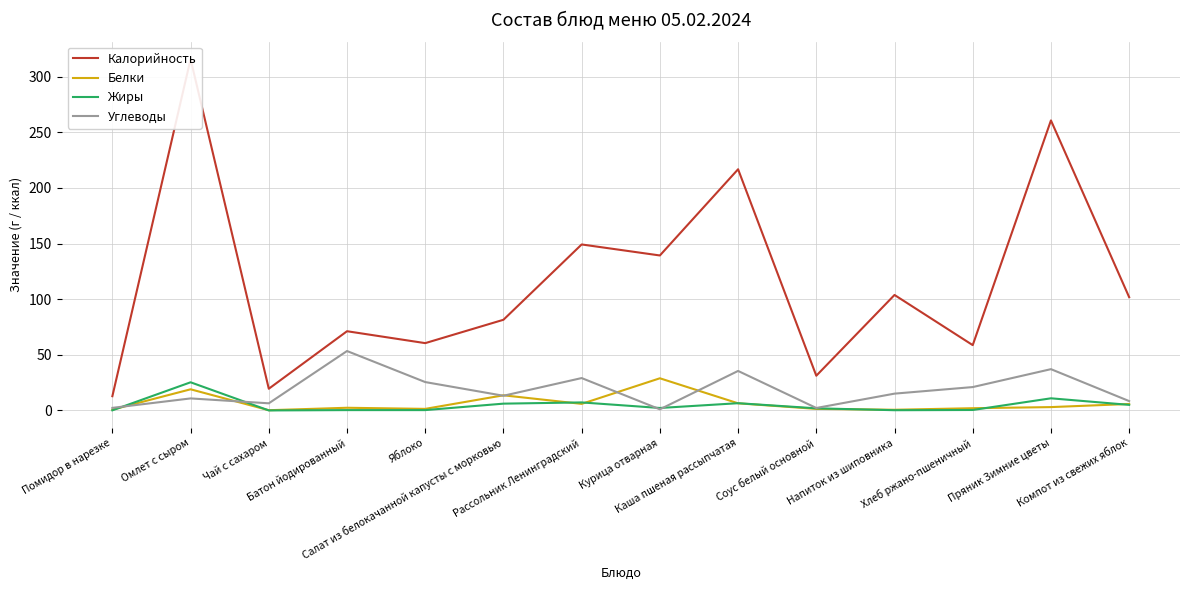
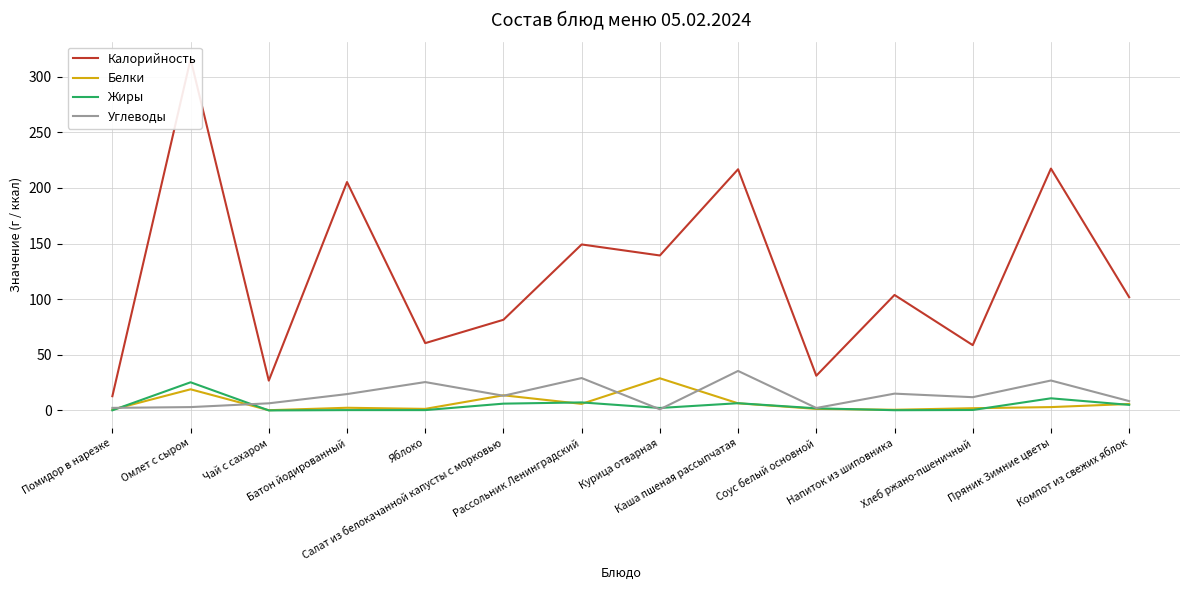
  {
    "Калорийность": {
      "Помидор в нарезке": 13,
-     "Чай с сахаром": 20,
-     "Батон йодированный": 71,
+     "Чай с сахаром": 27,
+     "Батон йодированный": 205,
      "Яблоко": 61,
      "Салат из белокачанной капусты с морковью": 82,
      "Рассольник Ленинградский": 149,
      "Курица отварная": 139,
      "Каша пшеная рассыпчатая": 217,
      "Соус белый основной": 31,
      "Напиток из шиповника": 104,
      "Хлеб ржано-пшеничный": 59,
-     "Пряник Зимние цветы": 261,
+     "Пряник Зимние цветы": 217,
      "Компот из свежих яблок": 102
    },
    "Белки": {
      "Омлет с сыром": 19,
      "Курица отварная": 29,
      "Пряник Зимние цветы": 3
    },
    "Жиры": {
      "Омлет с сыром": 25,
      "Салат из белокачанной капусты с морковью": 6,
      "Пряник Зимние цветы": 11
    },
    "Углеводы": {
-     "Омлет с сыром": 11,
+     "Омлет с сыром": 3,
      "Чай с сахаром": 6,
-     "Батон йодированный": 53,
+     "Батон йодированный": 15,
      "Яблоко": 26,
      "Рассольник Ленинградский": 29,
      "Каша пшеная рассыпчатая": 36,
      "Напиток из шиповника": 15,
-     "Хлеб ржано-пшеничный": 21,
-     "Пряник Зимние цветы": 37,
+     "Хлеб ржано-пшеничный": 12,
+     "Пряник Зимние цветы": 27,
      "Компот из свежих яблок": 8
    }
  }
